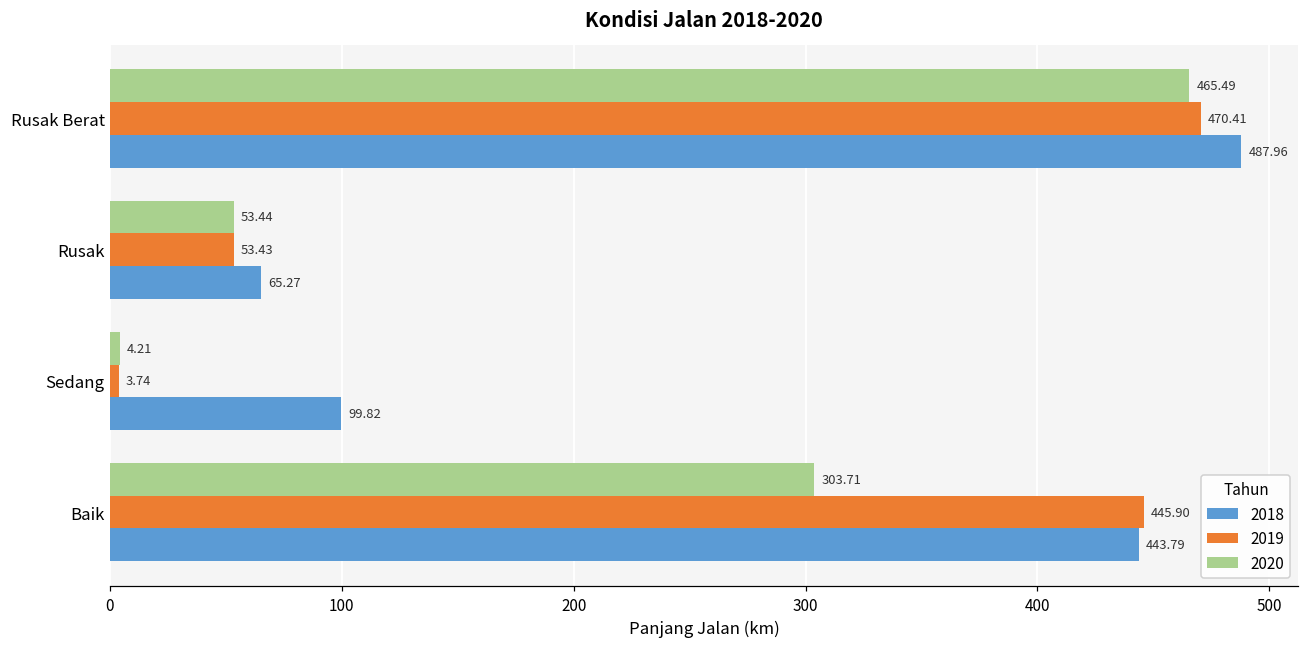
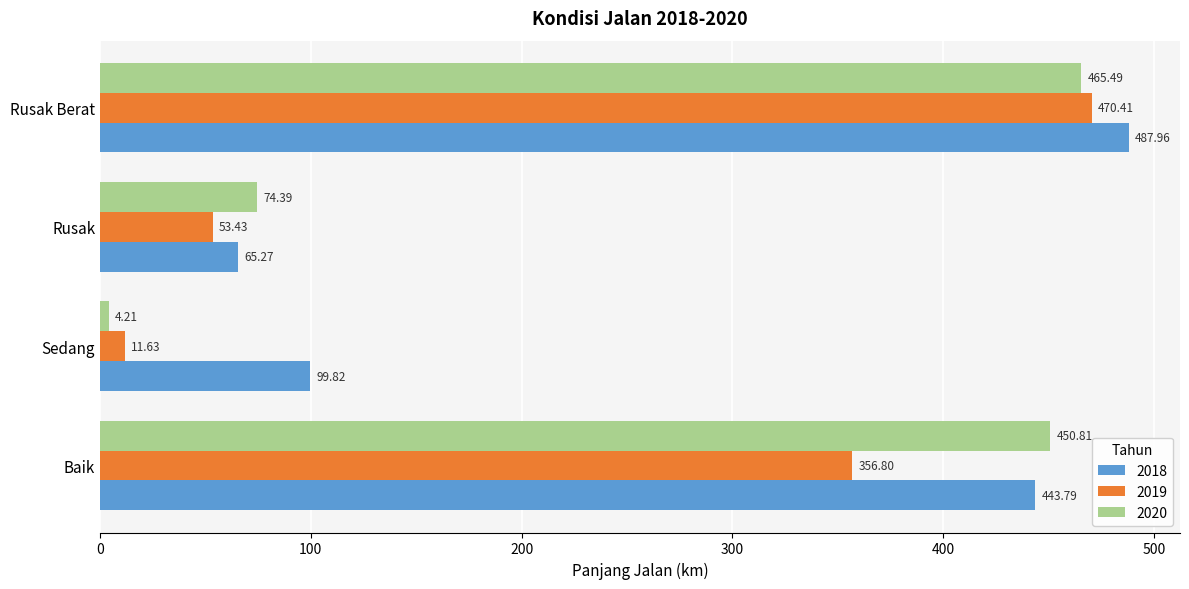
  {
    "2018": {
      "Rusak Berat": 487.96,
      "Rusak": 65.27,
      "Sedang": 99.82,
      "Baik": 443.79
    },
    "2019": {
      "Rusak Berat": 470.41,
      "Rusak": 53.43,
-     "Sedang": 3.74,
-     "Baik": 445.90
+     "Sedang": 11.63,
+     "Baik": 356.80
    },
    "2020": {
      "Rusak Berat": 465.49,
-     "Rusak": 53.44,
+     "Rusak": 74.39,
      "Sedang": 4.21,
-     "Baik": 303.71
+     "Baik": 450.81
    }
  }
